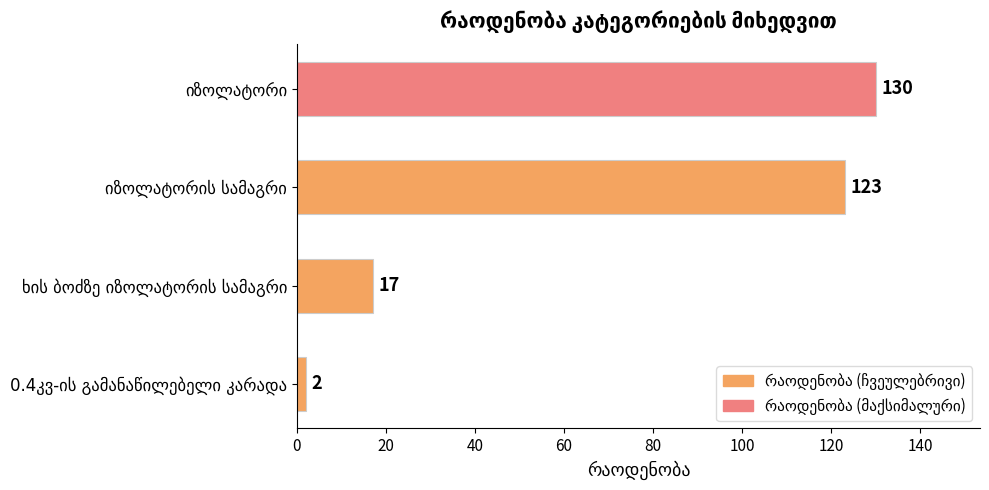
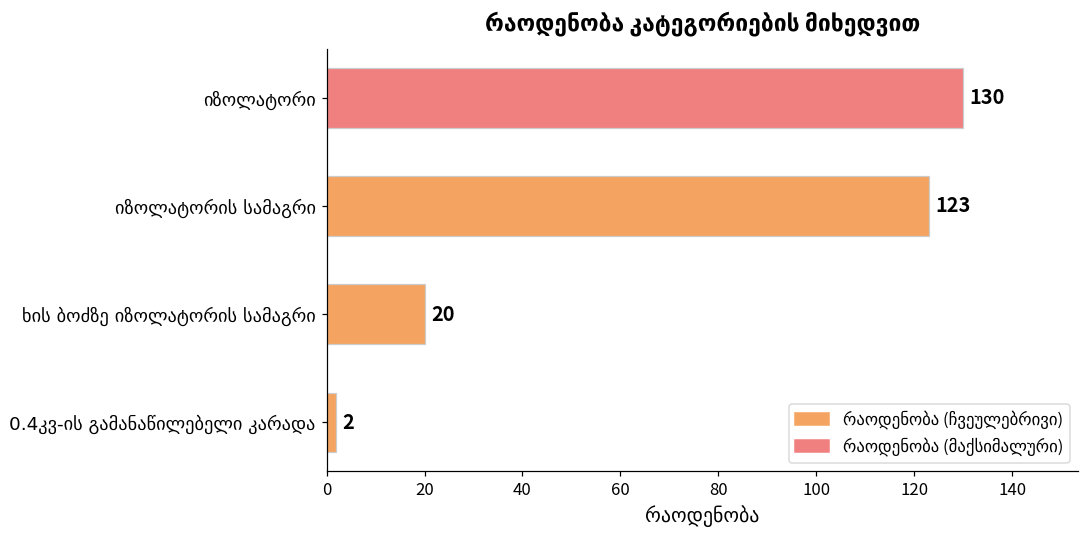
  {
    "იზოლატორი": 130,
    "იზოლატორის სამაგრი": 123,
-   "ხის ბოძზე იზოლატორის სამაგრი": 17,
+   "ხის ბოძზე იზოლატორის სამაგრი": 20,
    "0.4კვ-ის გამანაწილებელი კარადა": 2
  }
